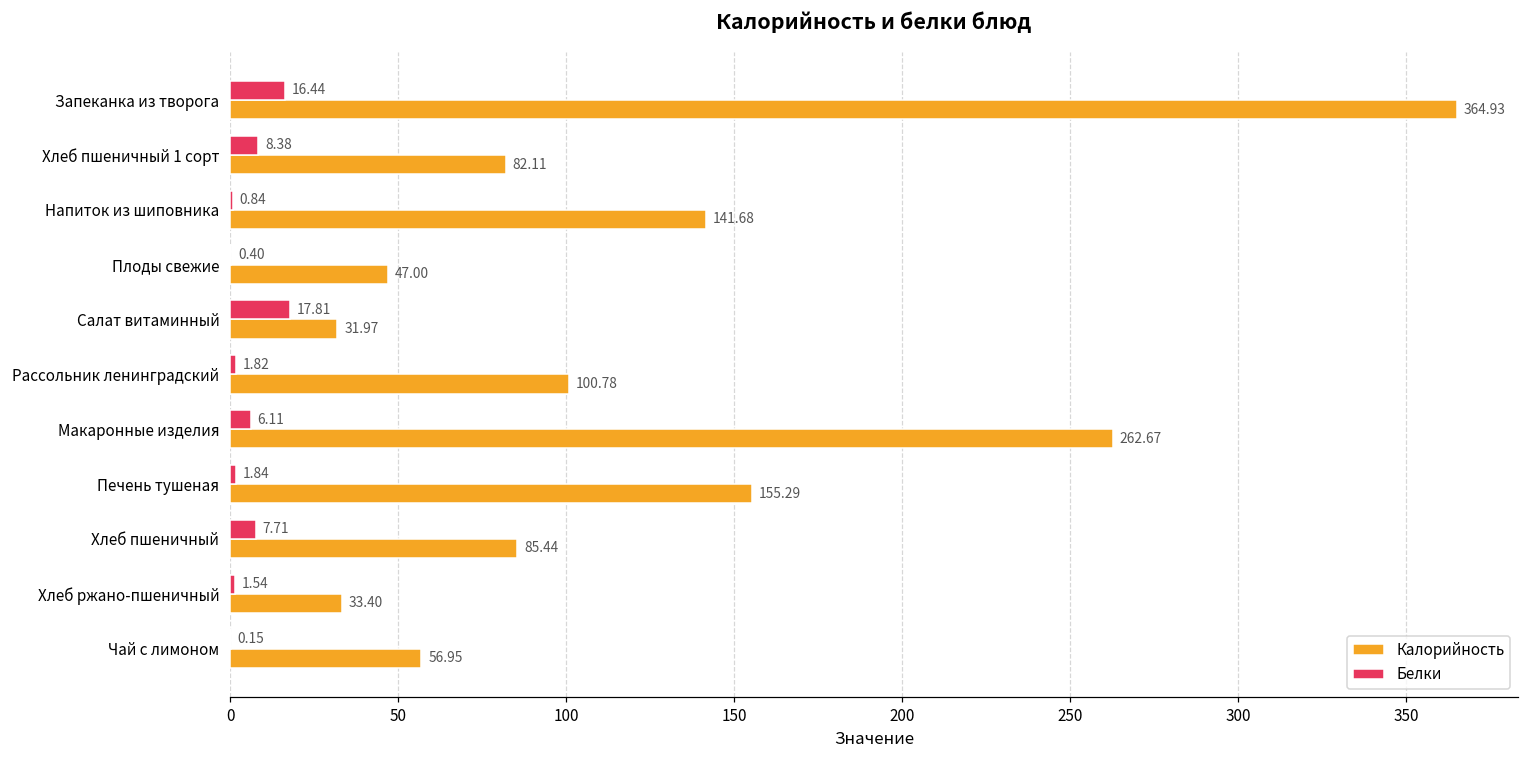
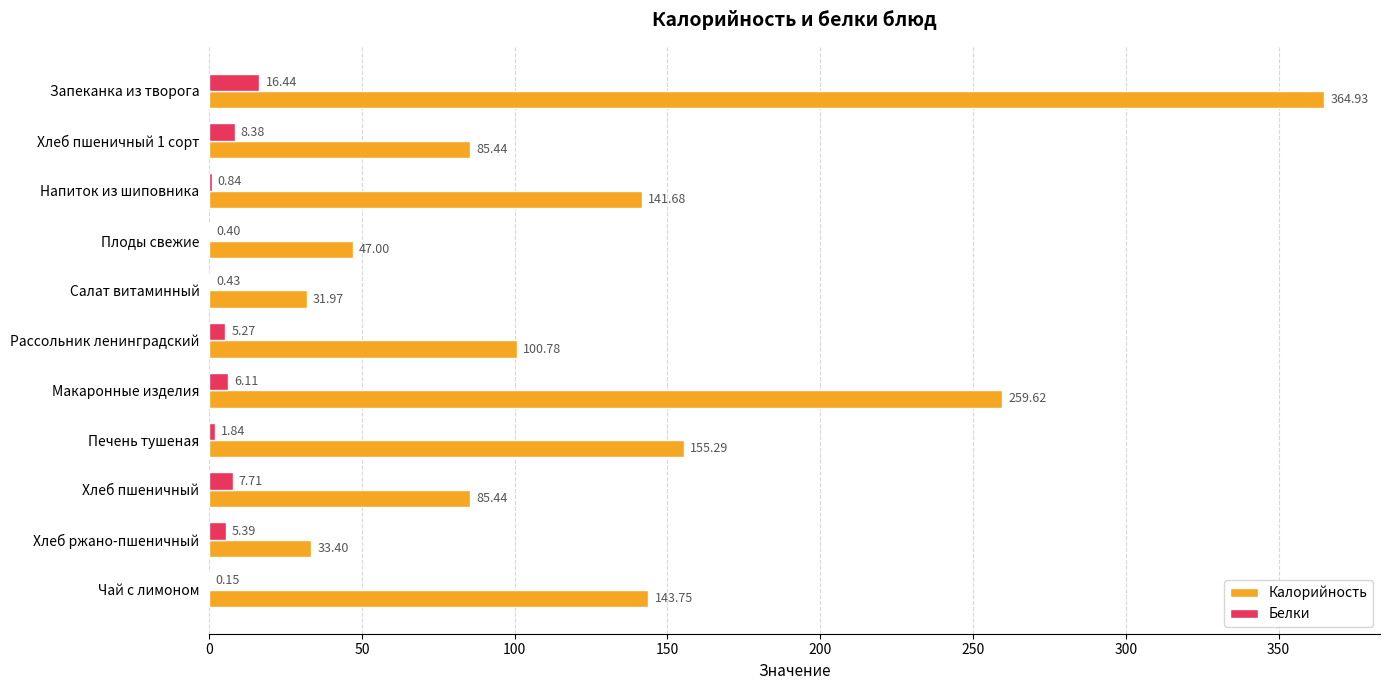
  {
    "Калорийность": {
      "Запеканка из творога": 364.93,
-     "Хлеб пшеничный 1 сорт": 82.11,
+     "Хлеб пшеничный 1 сорт": 85.44,
      "Напиток из шиповника": 141.68,
      "Плоды свежие": 47.00,
      "Салат витаминный": 31.97,
      "Рассольник ленинградский": 100.78,
-     "Макаронные изделия": 262.67,
+     "Макаронные изделия": 259.62,
      "Печень тушеная": 155.29,
      "Хлеб пшеничный": 85.44,
      "Хлеб ржано-пшеничный": 33.40,
-     "Чай с лимоном": 56.95
+     "Чай с лимоном": 143.75
    },
    "Белки": {
      "Запеканка из творога": 16.44,
      "Хлеб пшеничный 1 сорт": 8.38,
      "Напиток из шиповника": 0.84,
      "Плоды свежие": 0.40,
-     "Салат витаминный": 17.81,
-     "Рассольник ленинградский": 1.82,
+     "Салат витаминный": 0.43,
+     "Рассольник ленинградский": 5.27,
      "Макаронные изделия": 6.11,
      "Печень тушеная": 1.84,
      "Хлеб пшеничный": 7.71,
-     "Хлеб ржано-пшеничный": 1.54,
+     "Хлеб ржано-пшеничный": 5.39,
      "Чай с лимоном": 0.15
    }
  }
